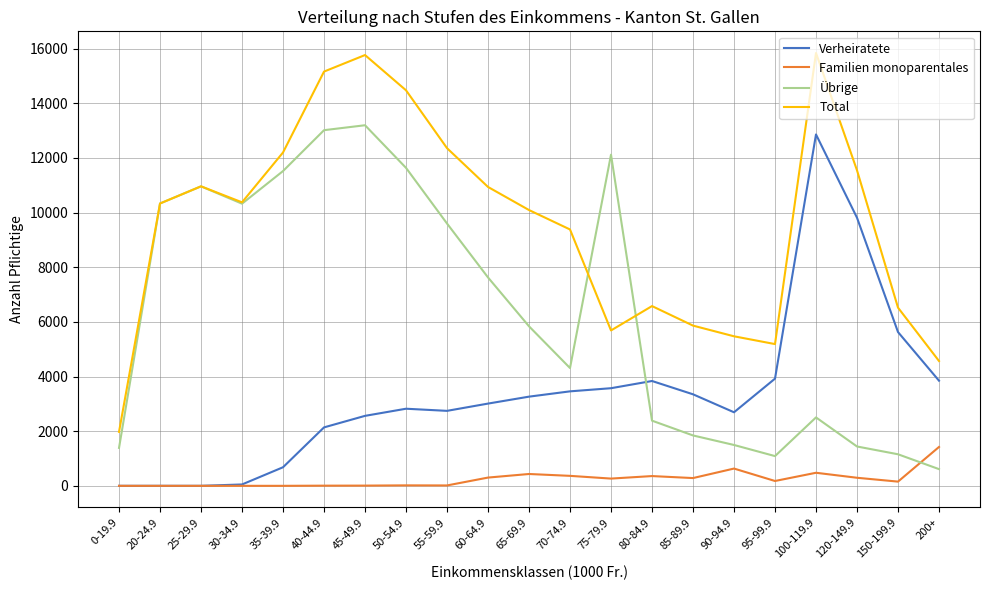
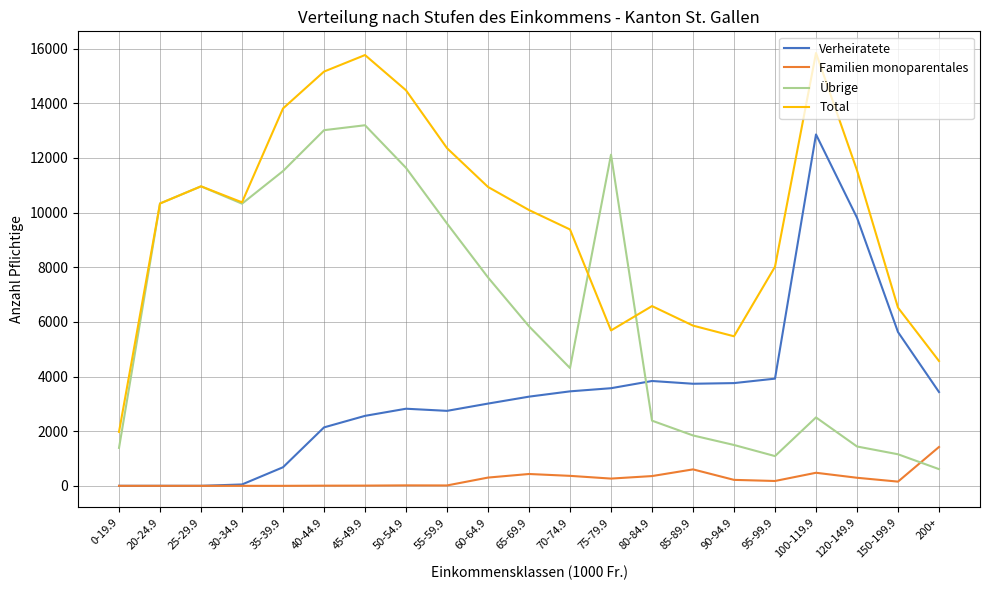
  {
    "Verheiratete": {
      "35-39.9": 700,
      "40-44.9": 2100,
      "45-49.9": 2600,
      "50-54.9": 2800,
      "55-59.9": 2700,
      "60-64.9": 3000,
      "65-69.9": 3300,
      "70-74.9": 3500,
      "75-79.9": 3600,
      "80-84.9": 3800,
-     "85-89.9": 3400,
-     "90-94.9": 2700,
+     "85-89.9": 3700,
+     "90-94.9": 3800,
      "95-99.9": 3900,
      "100-119.9": 12900,
      "120-149.9": 9800,
      "150-199.9": 5600,
-     "200+": 3800
+     "200+": 3400
    },
    "Familien monoparentales": {
      "35-39.9": 0,
      "40-44.9": 0,
      "45-49.9": 0,
      "50-54.9": 0,
      "55-59.9": 0,
      "60-64.9": 300,
      "65-69.9": 400,
      "70-74.9": 400,
      "75-79.9": 300,
      "80-84.9": 400,
-     "85-89.9": 300,
-     "90-94.9": 600,
+     "85-89.9": 600,
+     "90-94.9": 200,
      "95-99.9": 200,
      "100-119.9": 500,
      "120-149.9": 300,
      "150-199.9": 200,
      "200+": 1400
    },
    "Übrige": {
      "0-19.9": 1400,
      "35-39.9": 11500,
      "40-44.9": 13000,
      "45-49.9": 13200,
      "50-54.9": 11600,
      "55-59.9": 9600,
      "60-64.9": 7600,
      "65-69.9": 5800,
      "70-74.9": 4300,
      "75-79.9": 12100,
      "80-84.9": 2400,
      "85-89.9": 1800,
      "90-94.9": 1500,
      "95-99.9": 1100,
      "100-119.9": 2500,
      "120-149.9": 1400,
      "150-199.9": 1200,
      "200+": 600
    },
    "Total": {
      "0-19.9": 2000,
-     "35-39.9": 12200,
+     "35-39.9": 13800,
      "40-44.9": 15200,
      "45-49.9": 15800,
      "50-54.9": 14500,
      "55-59.9": 12400,
      "60-64.9": 10900,
      "65-69.9": 10100,
      "70-74.9": 9400,
      "75-79.9": 5700,
      "80-84.9": 6600,
      "85-89.9": 5900,
      "90-94.9": 5500,
-     "95-99.9": 5200,
+     "95-99.9": 8000,
      "120-149.9": 11500,
      "150-199.9": 6500,
      "200+": 4600
    }
  }
